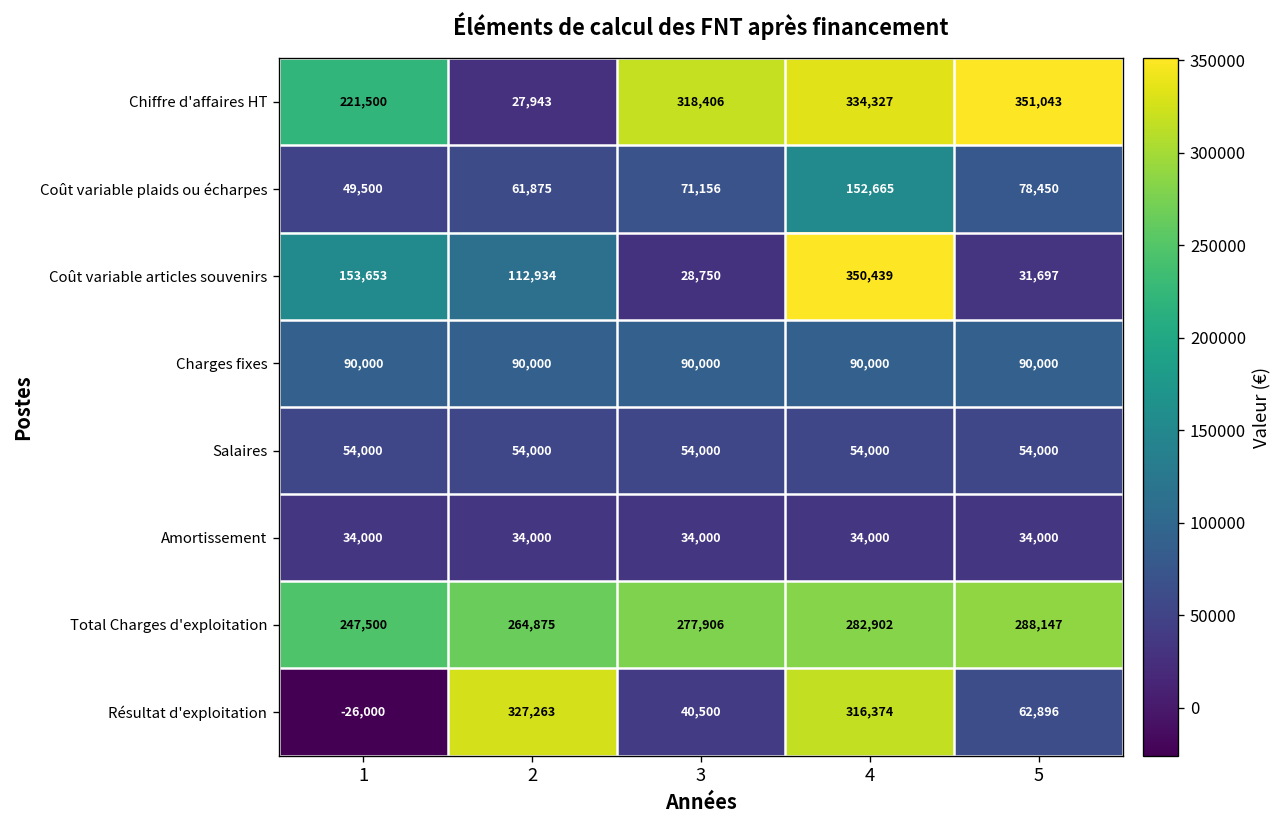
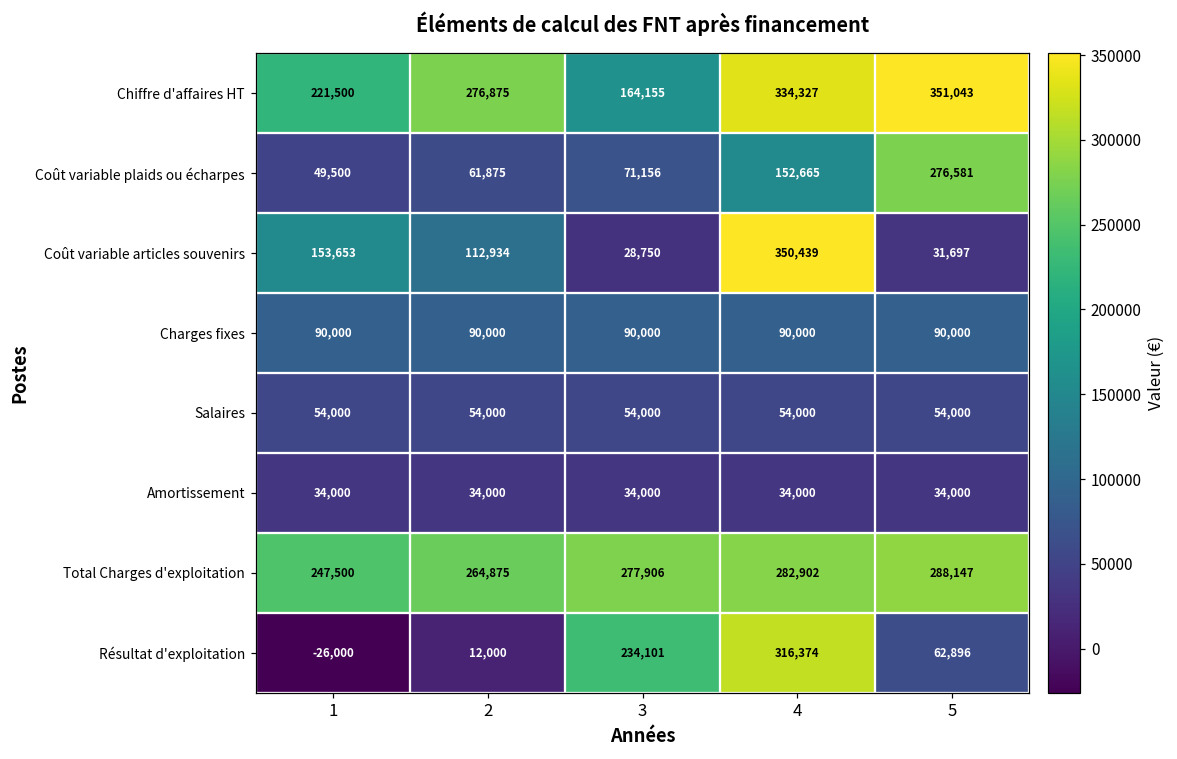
  {
    "Chiffre d'affaires HT": {
      "1": "221,500",
-     "2": "27,943",
-     "3": "318,406",
+     "2": "276,875",
+     "3": "164,155",
      "4": "334,327",
      "5": "351,043"
    },
    "Coût variable plaids ou écharpes": {
      "1": "49,500",
      "2": "61,875",
      "3": "71,156",
      "4": "152,665",
-     "5": "78,450"
+     "5": "276,581"
    },
    "Coût variable articles souvenirs": {
      "1": "153,653",
      "2": "112,934",
      "3": "28,750",
      "4": "350,439",
      "5": "31,697"
    },
    "Charges fixes": {
      "1": "90,000",
      "2": "90,000",
      "3": "90,000",
      "4": "90,000",
      "5": "90,000"
    },
    "Salaires": {
      "1": "54,000",
      "2": "54,000",
      "3": "54,000",
      "4": "54,000",
      "5": "54,000"
    },
    "Amortissement": {
      "1": "34,000",
      "2": "34,000",
      "3": "34,000",
      "4": "34,000",
      "5": "34,000"
    },
    "Total Charges d'exploitation": {
      "1": "247,500",
      "2": "264,875",
      "3": "277,906",
      "4": "282,902",
      "5": "288,147"
    },
    "Résultat d'exploitation": {
      "1": "-26,000",
-     "2": "327,263",
-     "3": "40,500",
+     "2": "12,000",
+     "3": "234,101",
      "4": "316,374",
      "5": "62,896"
    }
  }
